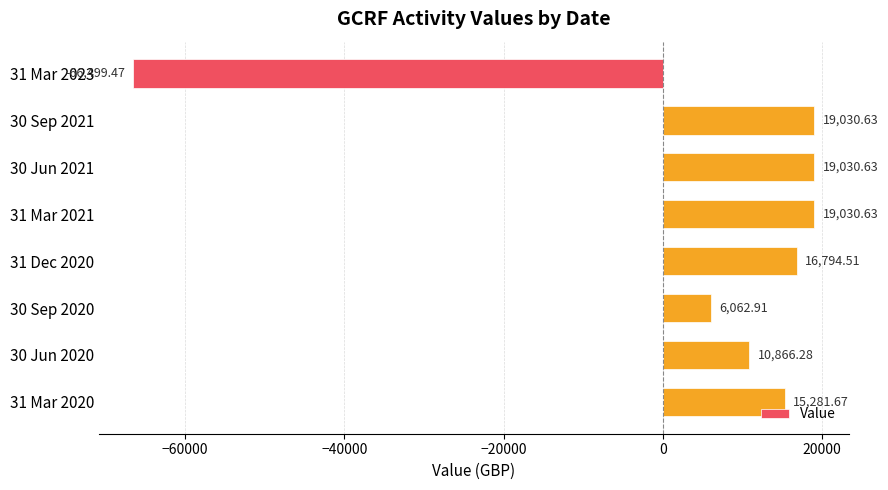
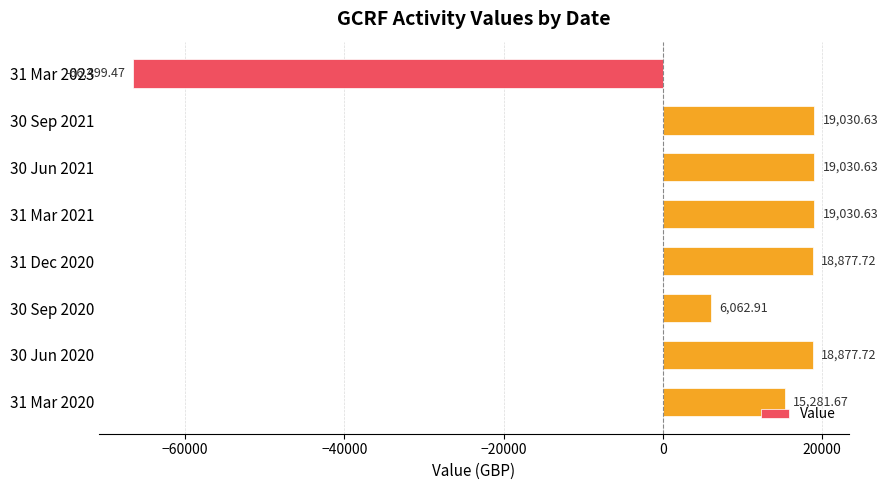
  {
    "31 Mar 2023": "-66,499.47",
    "30 Sep 2021": "19,030.63",
    "30 Jun 2021": "19,030.63",
    "31 Mar 2021": "19,030.63",
-   "31 Dec 2020": "16,794.51",
+   "31 Dec 2020": "18,877.72",
    "30 Sep 2020": "6,062.91",
-   "30 Jun 2020": "10,866.28",
+   "30 Jun 2020": "18,877.72",
    "31 Mar 2020": "15,281.67"
  }
